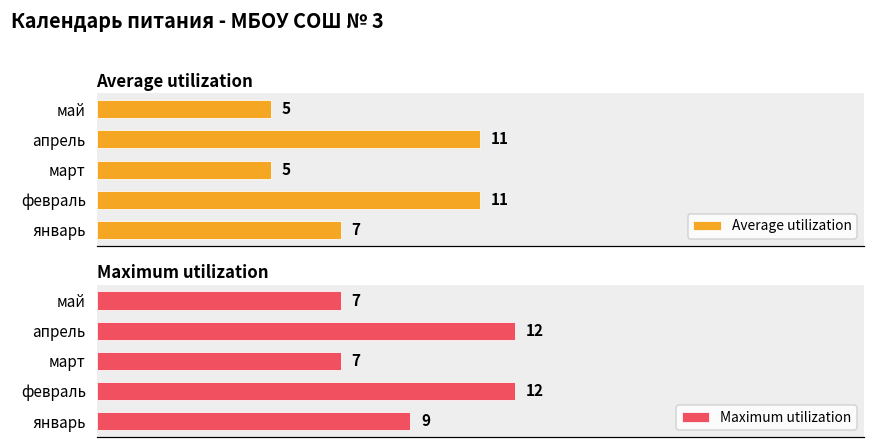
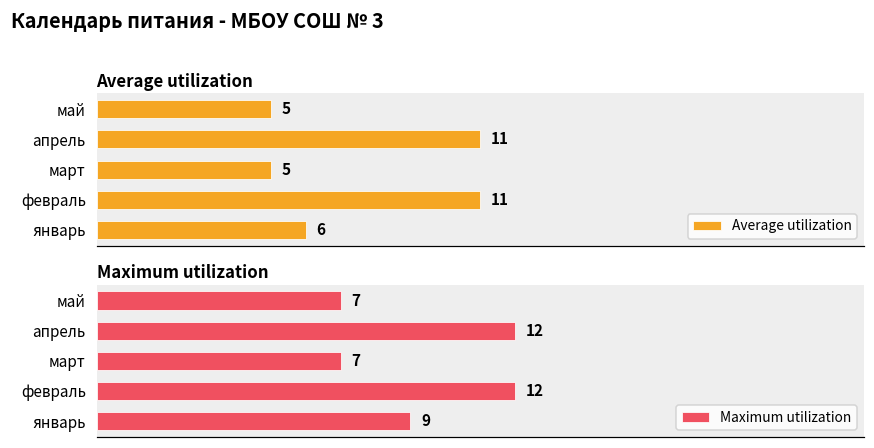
  {
    "Average utilization": {
      "май": 5,
      "апрель": 11,
      "март": 5,
      "февраль": 11,
-     "январь": 7
+     "январь": 6
    },
    "Maximum utilization": {
      "май": 7,
      "апрель": 12,
      "март": 7,
      "февраль": 12,
      "январь": 9
    }
  }
